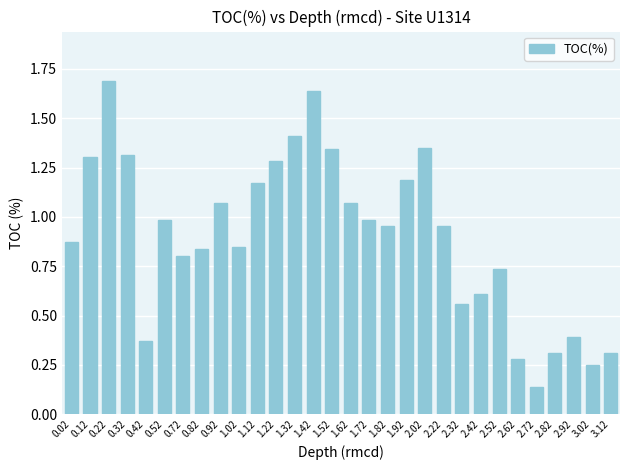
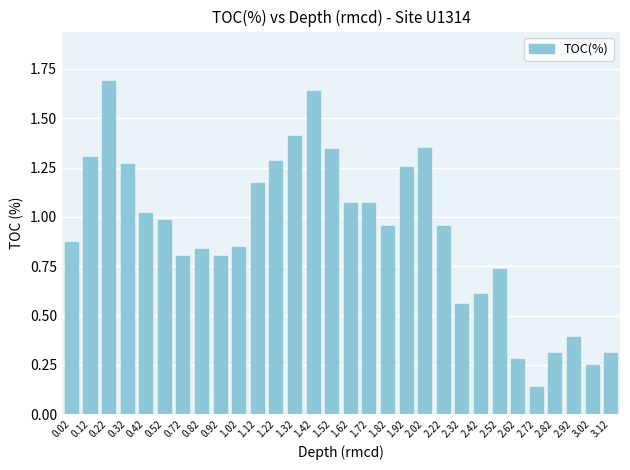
  {
    "0.02": 0.87,
    "0.12": 1.30,
    "0.22": 1.69,
-   "0.32": 1.32,
-   "0.42": 0.37,
+   "0.32": 1.27,
+   "0.42": 1.02,
    "0.52": 0.98,
    "0.72": 0.80,
    "0.82": 0.84,
-   "0.92": 1.07,
+   "0.92": 0.80,
    "1.02": 0.85,
    "1.12": 1.17,
    "1.22": 1.28,
    "1.32": 1.41,
    "1.42": 1.64,
    "1.52": 1.34,
    "1.62": 1.07,
-   "1.72": 0.98,
+   "1.72": 1.07,
    "1.82": 0.96,
-   "1.92": 1.19,
+   "1.92": 1.25,
    "2.02": 1.35,
    "2.22": 0.95,
    "2.32": 0.56,
    "2.42": 0.61,
    "2.52": 0.74,
    "2.62": 0.28,
    "2.72": 0.14,
    "2.82": 0.31,
    "2.92": 0.39,
    "3.02": 0.25,
    "3.12": 0.31
  }
